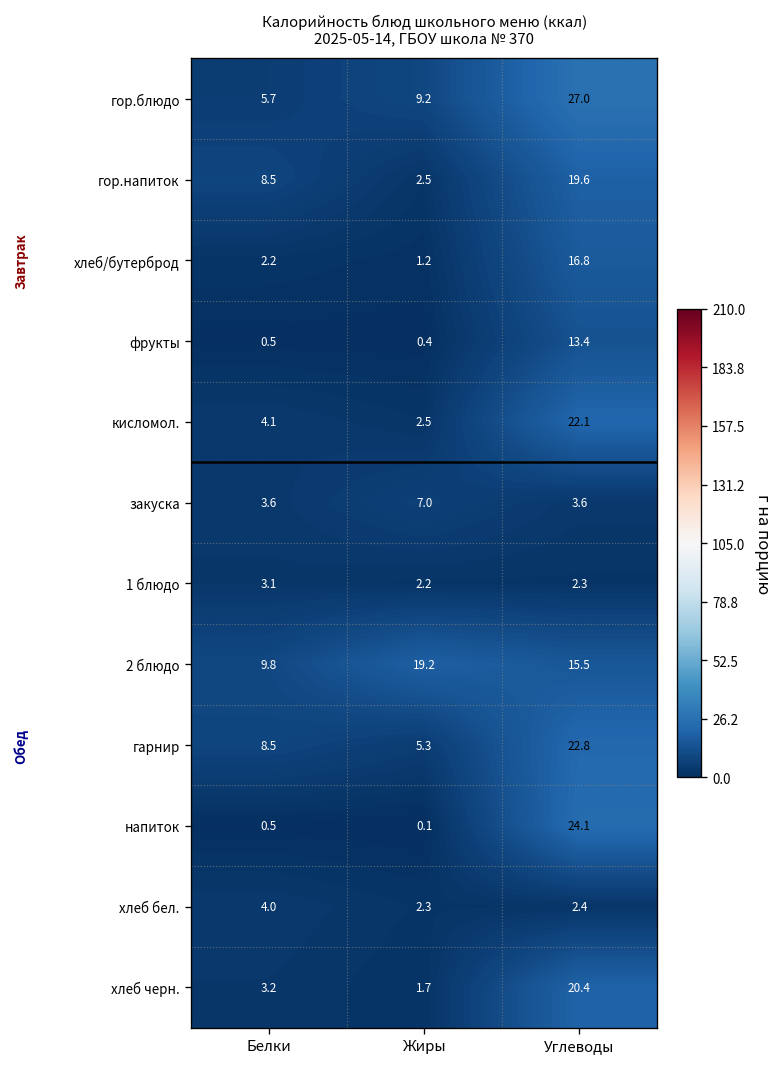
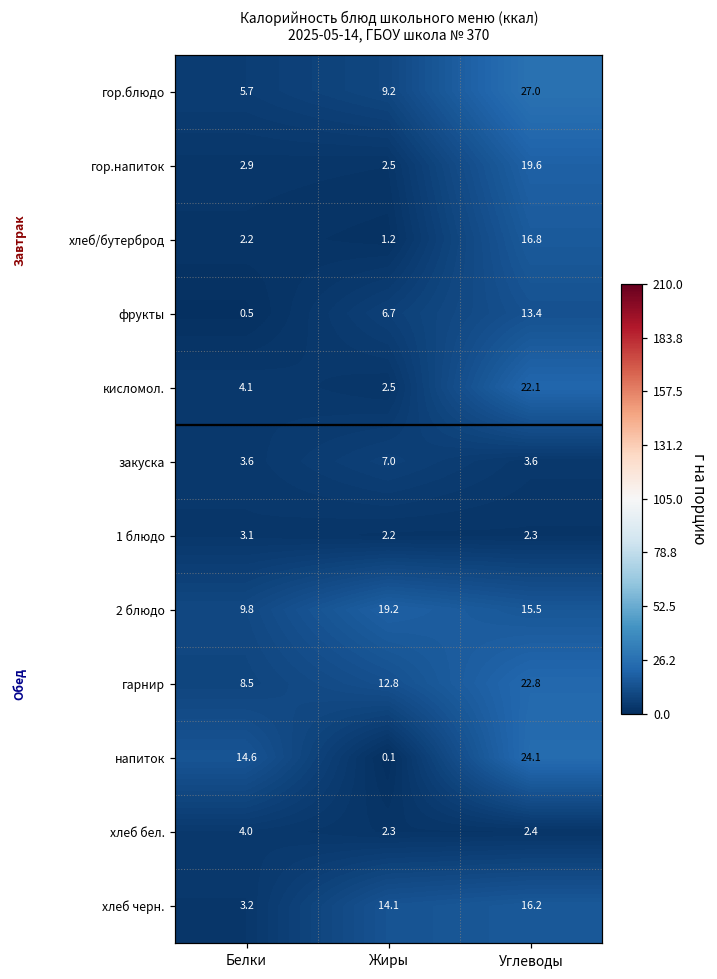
  {
    "гор.блюдо": {
      "Белки": 5.7,
      "Жиры": 9.2,
      "Углеводы": 27.0
    },
    "гор.напиток": {
-     "Белки": 8.5,
+     "Белки": 2.9,
      "Жиры": 2.5,
      "Углеводы": 19.6
    },
    "хлеб/бутерброд": {
      "Белки": 2.2,
      "Жиры": 1.2,
      "Углеводы": 16.8
    },
    "фрукты": {
      "Белки": 0.5,
-     "Жиры": 0.4,
+     "Жиры": 6.7,
      "Углеводы": 13.4
    },
    "кисломол.": {
      "Белки": 4.1,
      "Жиры": 2.5,
      "Углеводы": 22.1
    },
    "закуска": {
      "Белки": 3.6,
      "Жиры": 7.0,
      "Углеводы": 3.6
    },
    "1 блюдо": {
      "Белки": 3.1,
      "Жиры": 2.2,
      "Углеводы": 2.3
    },
    "2 блюдо": {
      "Белки": 9.8,
      "Жиры": 19.2,
      "Углеводы": 15.5
    },
    "гарнир": {
      "Белки": 8.5,
-     "Жиры": 5.3,
+     "Жиры": 12.8,
      "Углеводы": 22.8
    },
    "напиток": {
-     "Белки": 0.5,
+     "Белки": 14.6,
      "Жиры": 0.1,
      "Углеводы": 24.1
    },
    "хлеб бел.": {
      "Белки": 4.0,
      "Жиры": 2.3,
      "Углеводы": 2.4
    },
    "хлеб черн.": {
      "Белки": 3.2,
-     "Жиры": 1.7,
-     "Углеводы": 20.4
+     "Жиры": 14.1,
+     "Углеводы": 16.2
    }
  }
